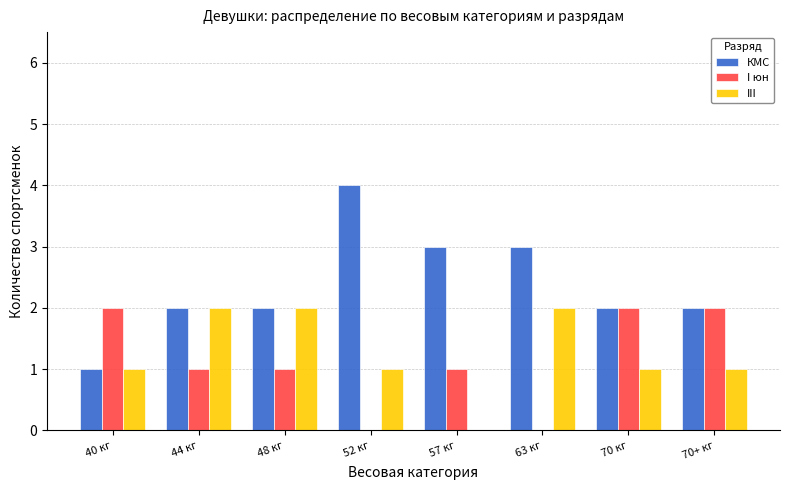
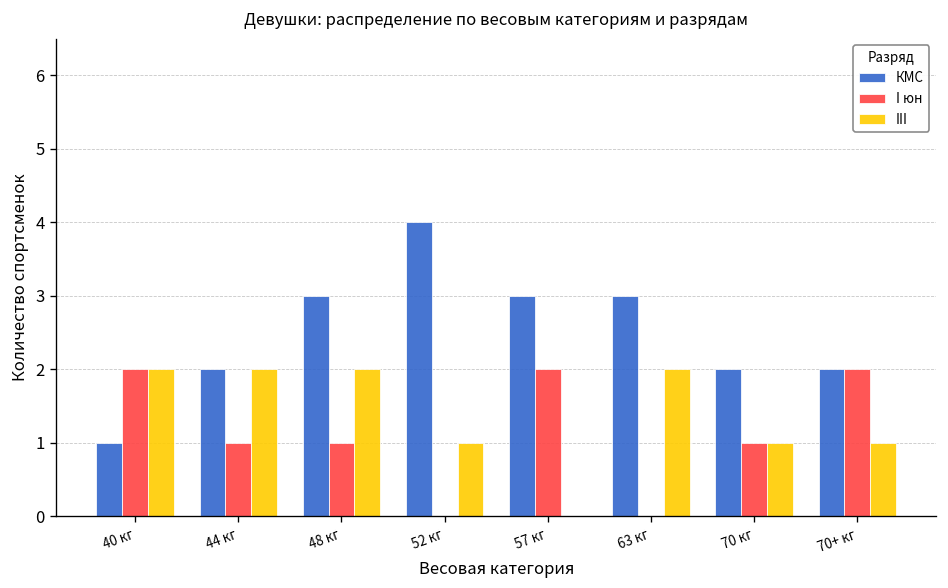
  {
    "КМС": {
      "40 кг": 1,
      "44 кг": 2,
-     "48 кг": 2,
+     "48 кг": 3,
      "52 кг": 4,
      "57 кг": 3,
      "63 кг": 3,
      "70 кг": 2,
      "70+ кг": 2
    },
    "I юн": {
      "40 кг": 2,
      "44 кг": 1,
      "48 кг": 1,
      "52 кг": 0,
-     "57 кг": 1,
+     "57 кг": 2,
      "63 кг": 0,
-     "70 кг": 2,
+     "70 кг": 1,
      "70+ кг": 2
    },
    "III": {
-     "40 кг": 1,
+     "40 кг": 2,
      "44 кг": 2,
      "48 кг": 2,
      "52 кг": 1,
      "57 кг": 0,
      "63 кг": 2,
      "70 кг": 1,
      "70+ кг": 1
    }
  }
